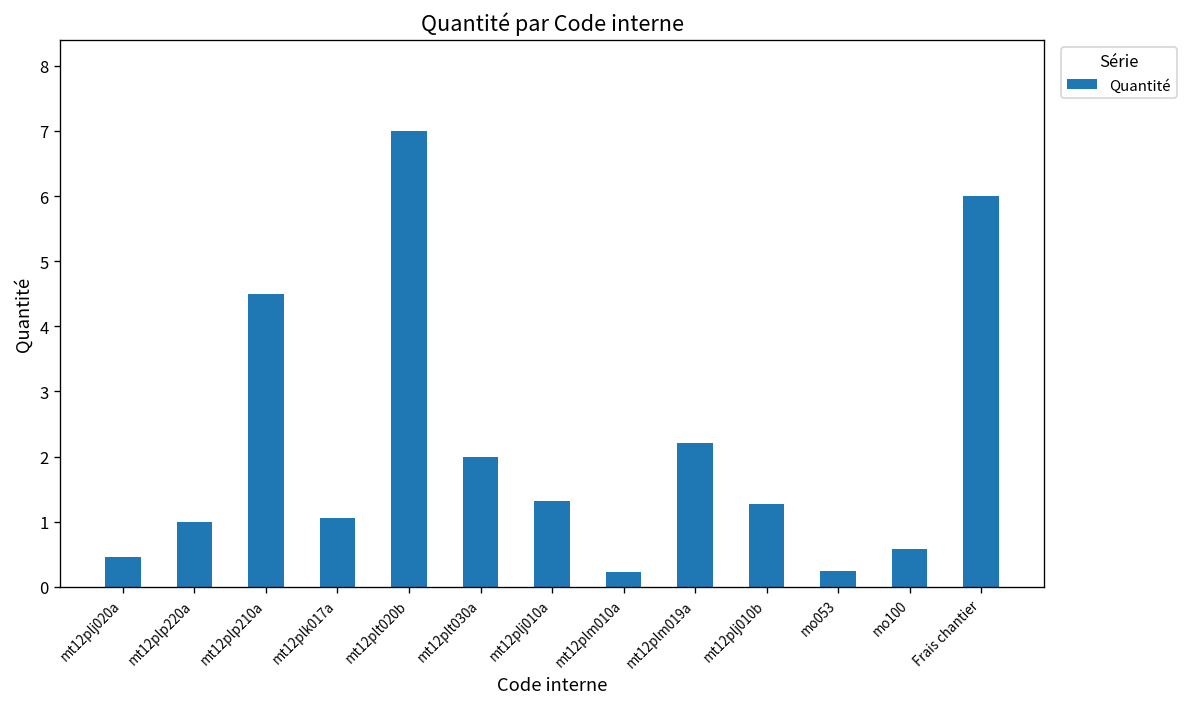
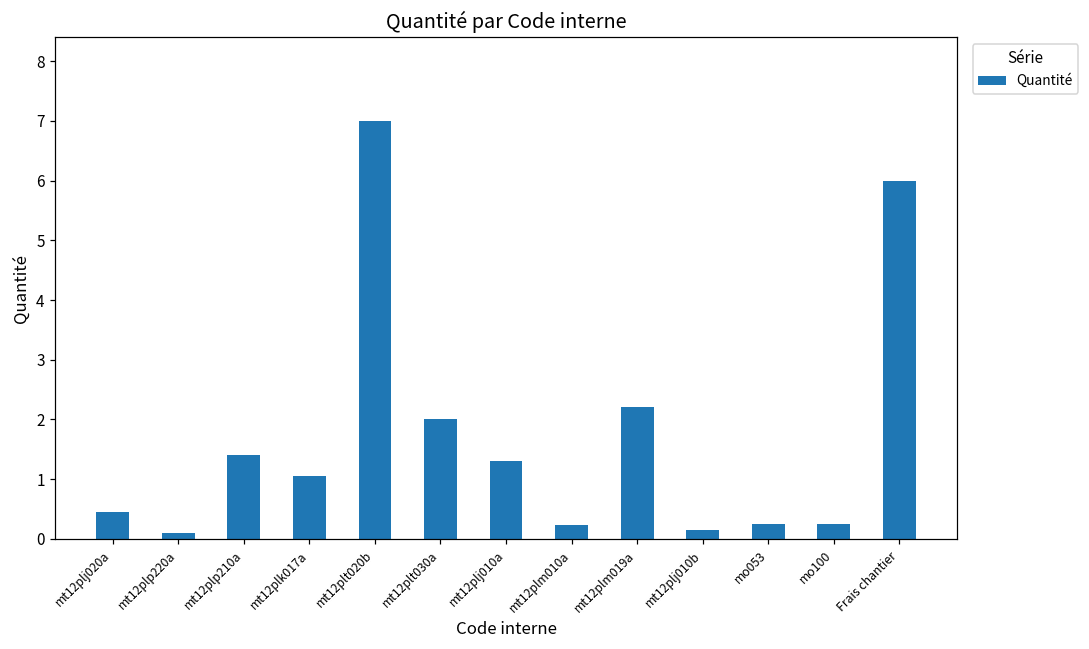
  {
    "mt12plj020a": 0.5,
-   "mt12plp220a": 1.0,
-   "mt12plp210a": 4.5,
+   "mt12plp220a": 0.1,
+   "mt12plp210a": 1.4,
    "mt12plk017a": 1.1,
    "mt12plt020b": 7.0,
    "mt12plt030a": 2.0,
    "mt12plj010a": 1.3,
    "mt12plm010a": 0.2,
    "mt12plm019a": 2.2,
-   "mt12plj010b": 1.3,
+   "mt12plj010b": 0.2,
    "mo053": 0.2,
-   "mo100": 0.6,
+   "mo100": 0.2,
    "Frais chantier": 6.0
  }
